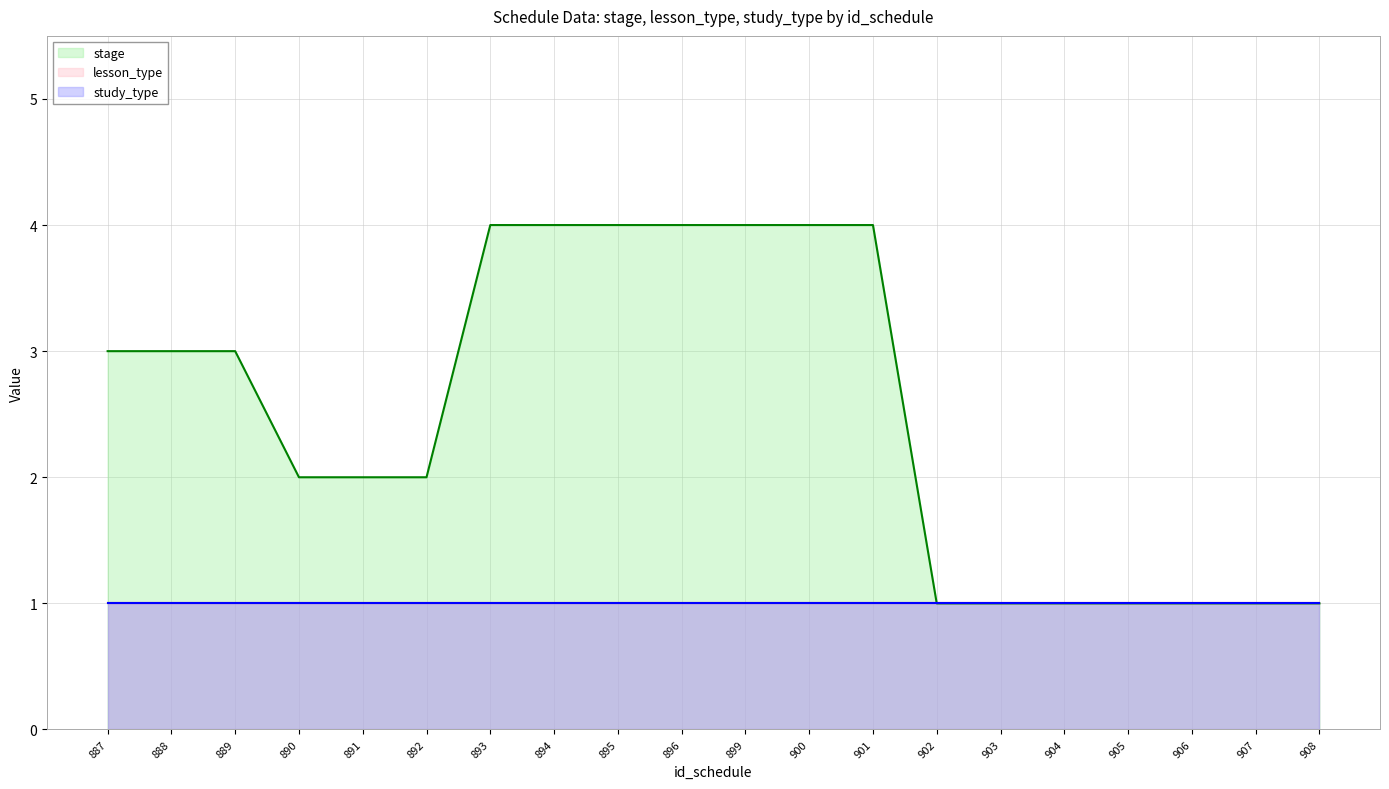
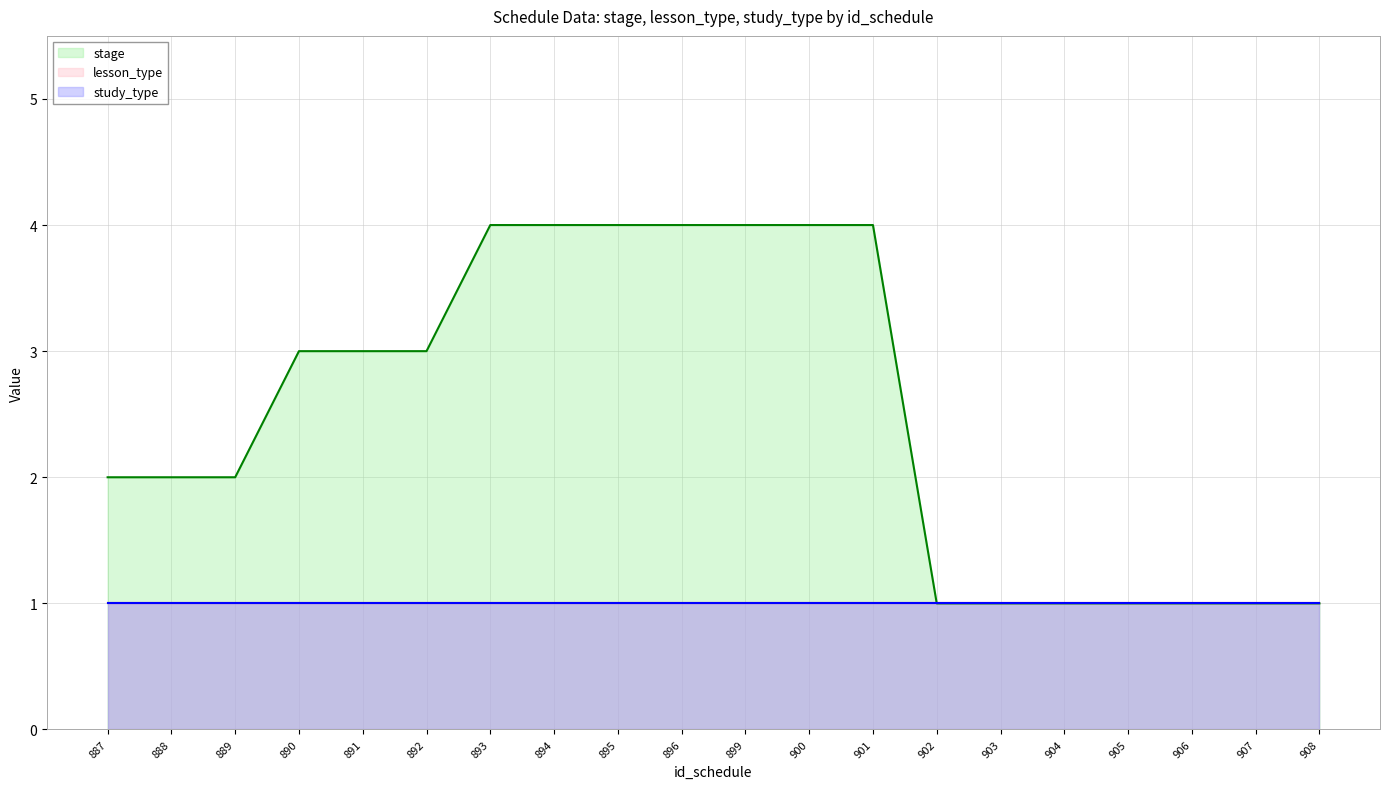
  {
    "stage": {
-     "887": 3,
-     "888": 3,
-     "889": 3,
-     "890": 2,
-     "891": 2,
-     "892": 2,
+     "887": 2,
+     "888": 2,
+     "889": 2,
+     "890": 3,
+     "891": 3,
+     "892": 3,
      "893": 4,
      "894": 4,
      "895": 4,
      "896": 4,
      "899": 4,
      "900": 4,
      "901": 4
    },
    "study_type": {
      "887": 1,
      "888": 1,
      "889": 1,
      "890": 1,
      "891": 1,
      "892": 1,
      "893": 1,
      "894": 1,
      "895": 1,
      "896": 1,
      "899": 1,
      "900": 1,
      "901": 1
    }
  }
